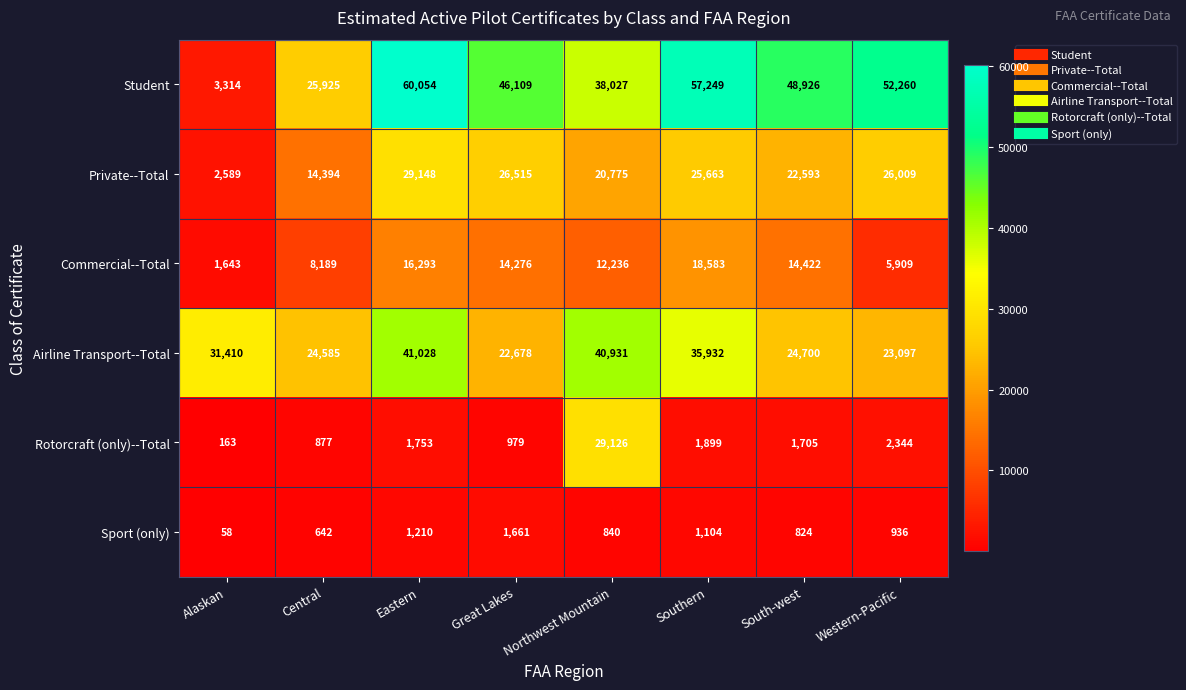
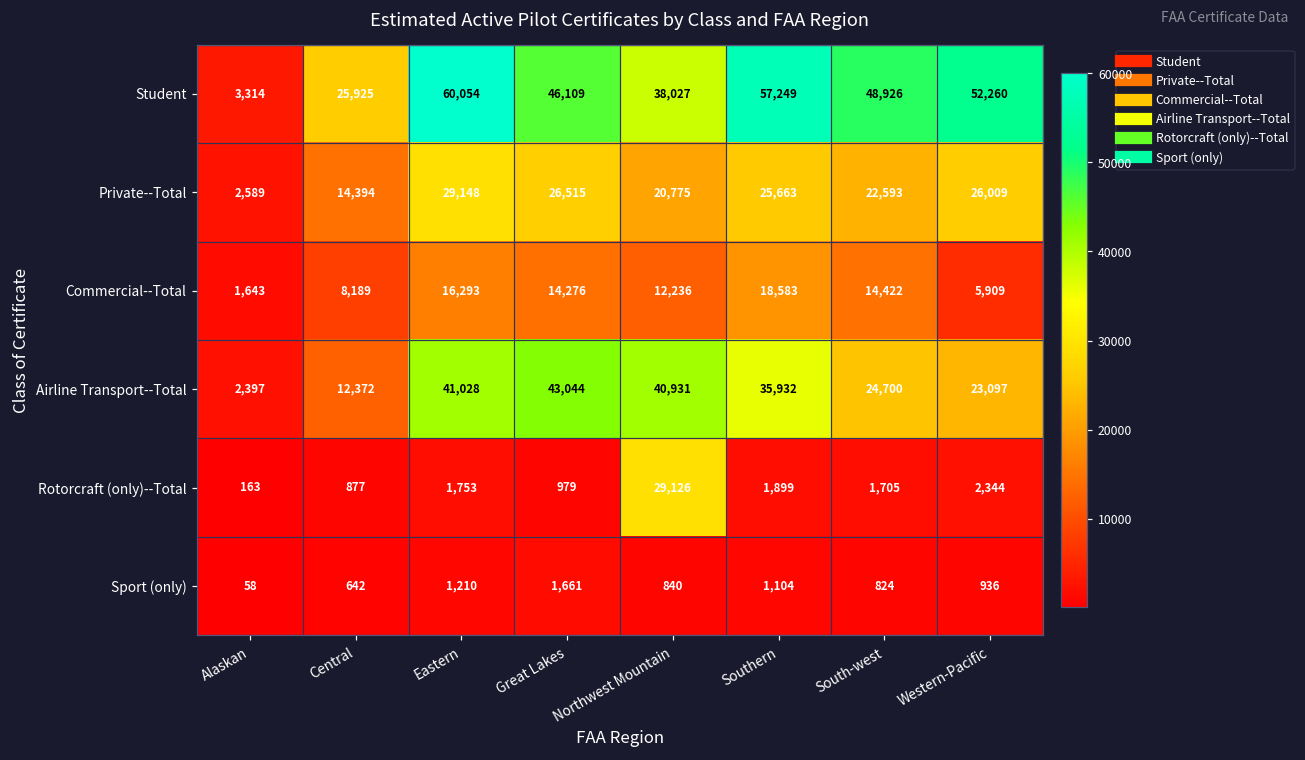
  {
    "Student": {
      "Alaskan": "3,314",
      "Central": "25,925",
      "Eastern": "60,054",
      "Great Lakes": "46,109",
      "Northwest Mountain": "38,027",
      "Southern": "57,249",
      "South-west": "48,926",
      "Western-Pacific": "52,260"
    },
    "Private--Total": {
      "Alaskan": "2,589",
      "Central": "14,394",
      "Eastern": "29,148",
      "Great Lakes": "26,515",
      "Northwest Mountain": "20,775",
      "Southern": "25,663",
      "South-west": "22,593",
      "Western-Pacific": "26,009"
    },
    "Commercial--Total": {
      "Alaskan": "1,643",
      "Central": "8,189",
      "Eastern": "16,293",
      "Great Lakes": "14,276",
      "Northwest Mountain": "12,236",
      "Southern": "18,583",
      "South-west": "14,422",
      "Western-Pacific": "5,909"
    },
    "Airline Transport--Total": {
-     "Alaskan": "31,410",
-     "Central": "24,585",
+     "Alaskan": "2,397",
+     "Central": "12,372",
      "Eastern": "41,028",
-     "Great Lakes": "22,678",
+     "Great Lakes": "43,044",
      "Northwest Mountain": "40,931",
      "Southern": "35,932",
      "South-west": "24,700",
      "Western-Pacific": "23,097"
    },
    "Rotorcraft (only)--Total": {
      "Alaskan": "163",
      "Central": "877",
      "Eastern": "1,753",
      "Great Lakes": "979",
      "Northwest Mountain": "29,126",
      "Southern": "1,899",
      "South-west": "1,705",
      "Western-Pacific": "2,344"
    },
    "Sport (only)": {
      "Alaskan": "58",
      "Central": "642",
      "Eastern": "1,210",
      "Great Lakes": "1,661",
      "Northwest Mountain": "840",
      "Southern": "1,104",
      "South-west": "824",
      "Western-Pacific": "936"
    }
  }
